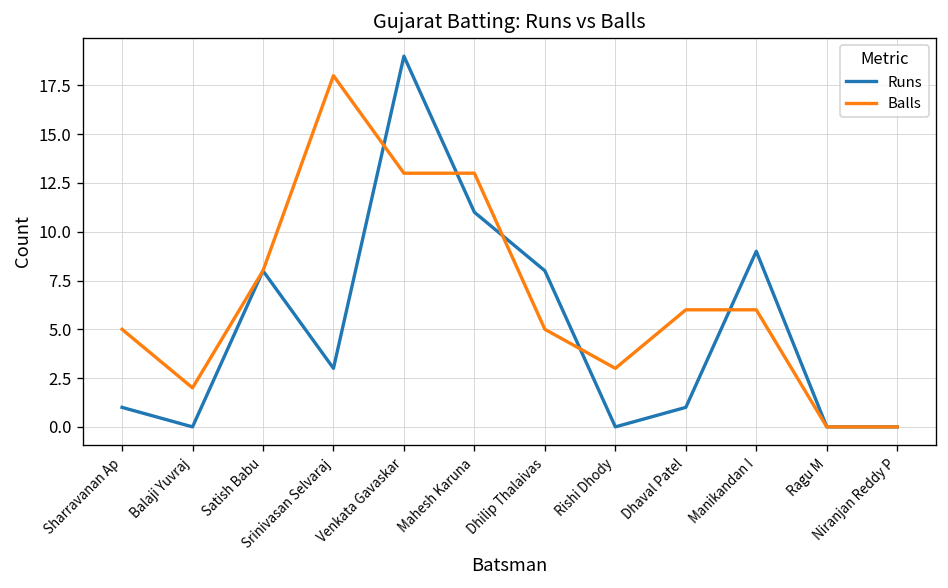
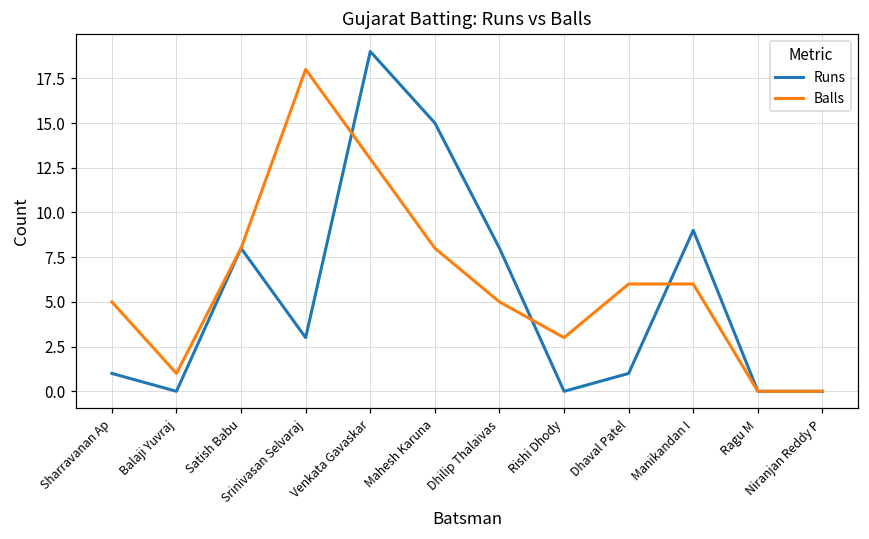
  {
    "Runs": {
      "Sharravanan Ap": 1,
      "Balaji Yuvraj": 0,
      "Srinivasan Selvaraj": 3,
      "Venkata Gavaskar": 19,
-     "Mahesh Karuna": 11,
+     "Mahesh Karuna": 15,
      "Dhilip Thalaivas": 8,
      "Rishi Dhody": 0,
      "Dhaval Patel": 1,
      "Manikandan I": 9
    },
    "Balls": {
      "Sharravanan Ap": 5,
-     "Balaji Yuvraj": 2,
+     "Balaji Yuvraj": 1,
      "Srinivasan Selvaraj": 18,
      "Venkata Gavaskar": 13,
-     "Mahesh Karuna": 13,
+     "Mahesh Karuna": 8,
      "Dhilip Thalaivas": 5,
      "Rishi Dhody": 3,
      "Dhaval Patel": 6,
      "Manikandan I": 6
    }
  }
